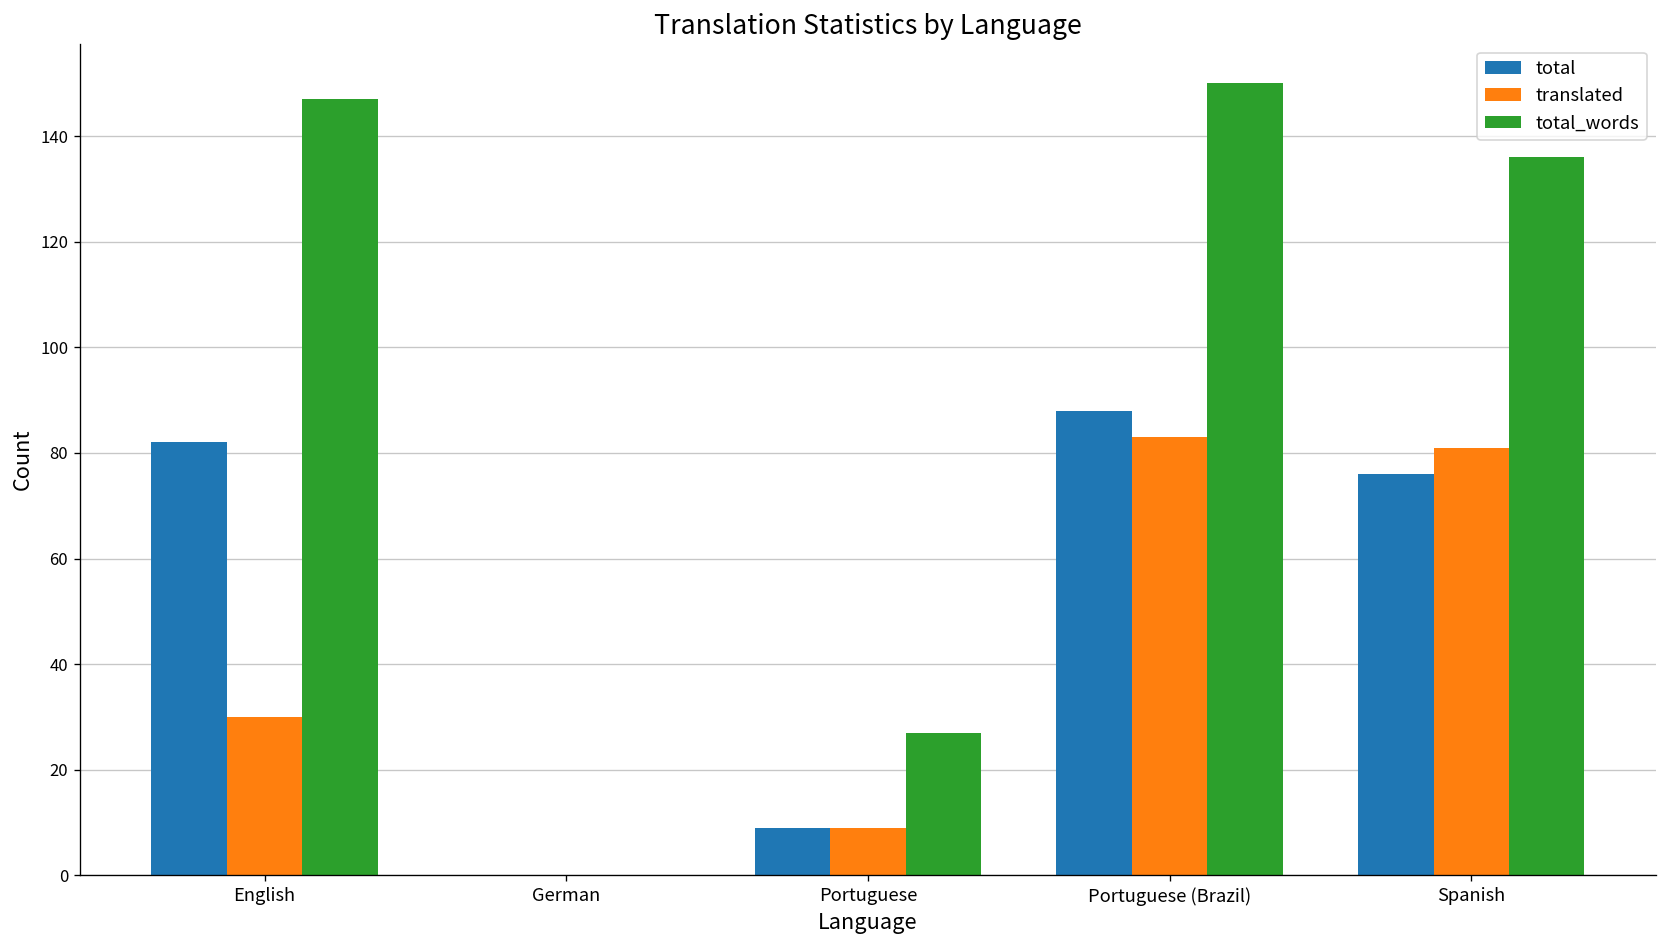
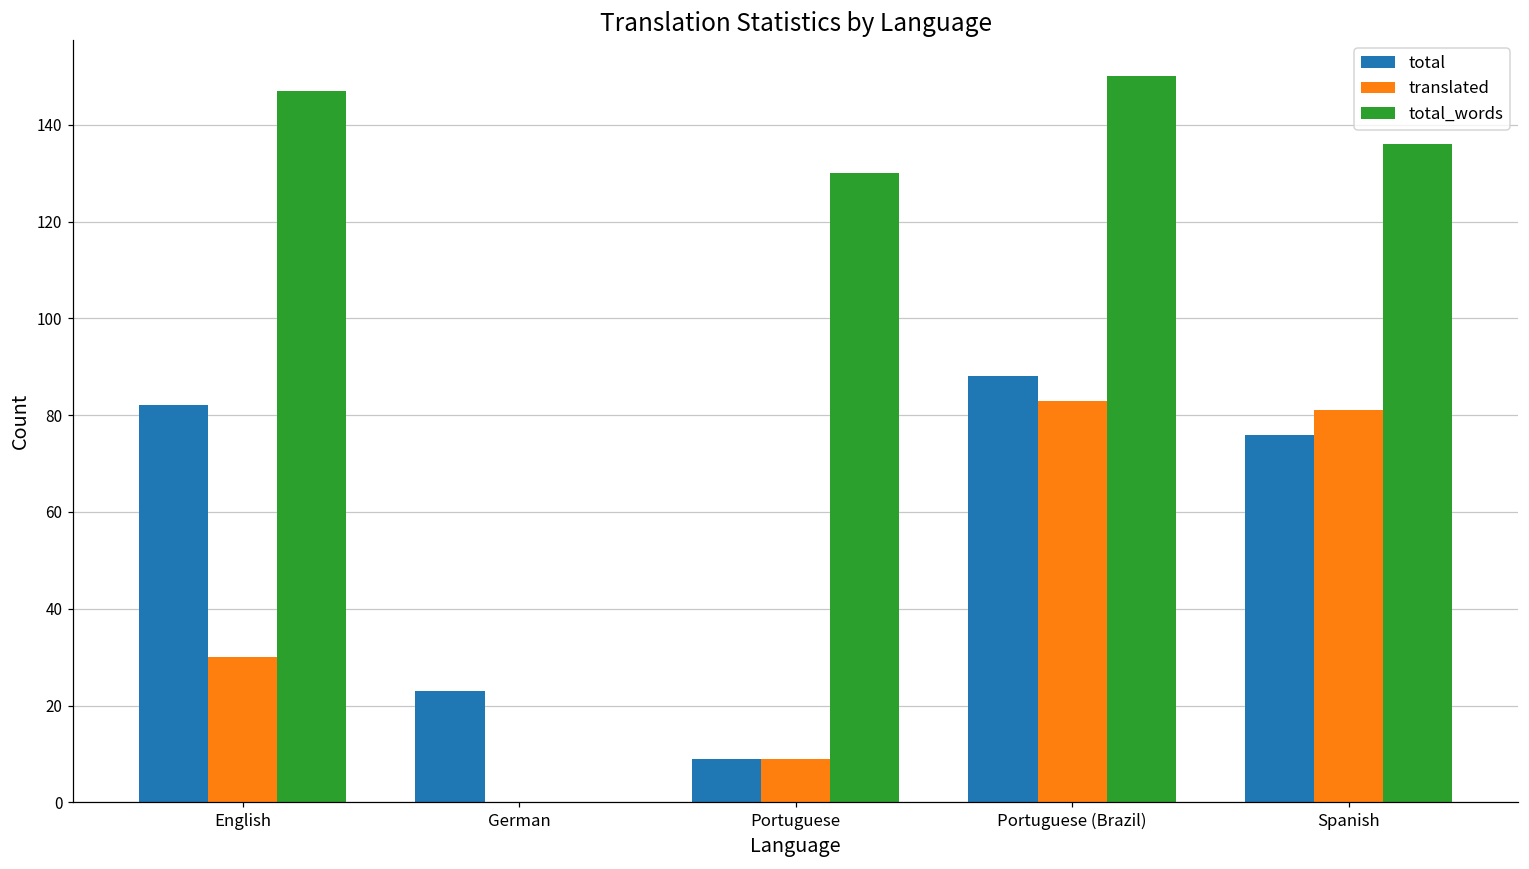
  {
    "total": {
      "English": 82,
-     "German": 0,
+     "German": 23,
      "Portuguese": 9,
      "Portuguese (Brazil)": 88,
      "Spanish": 76
    },
    "translated": {
      "English": 30,
      "German": 0,
      "Portuguese": 9,
      "Portuguese (Brazil)": 83,
      "Spanish": 81
    },
    "total_words": {
      "English": 147,
      "German": 0,
-     "Portuguese": 27,
+     "Portuguese": 130,
      "Portuguese (Brazil)": 150,
      "Spanish": 136
    }
  }
